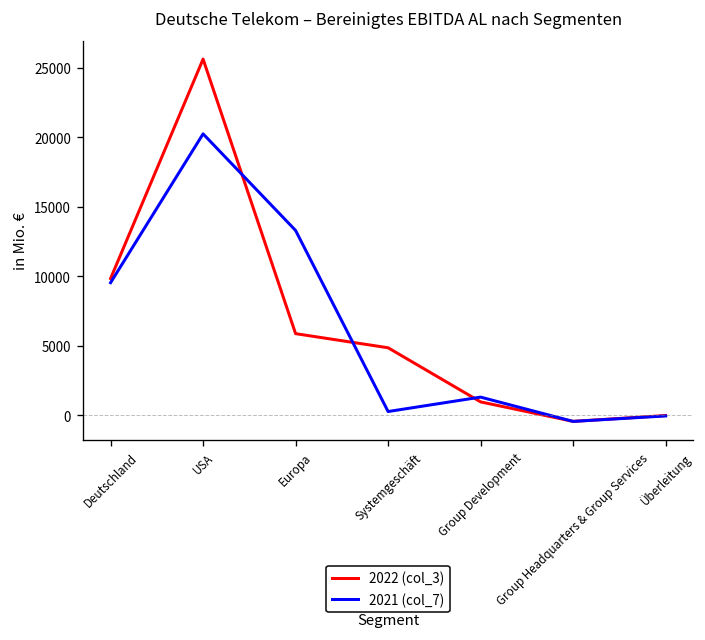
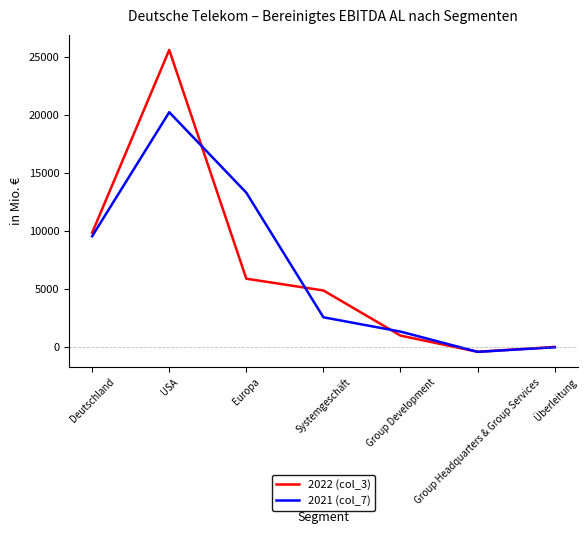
  {
    "2022 (col_3)": {
      "Deutschland": 9800,
      "USA": 25600,
      "Europa": 5900,
      "Systemgeschäft": 4900,
      "Group Development": 1000
    },
    "2021 (col_7)": {
      "Deutschland": 9500,
      "USA": 20200,
      "Europa": 13300,
-     "Systemgeschäft": 300,
+     "Systemgeschäft": 2500,
      "Group Development": 1300
    }
  }
